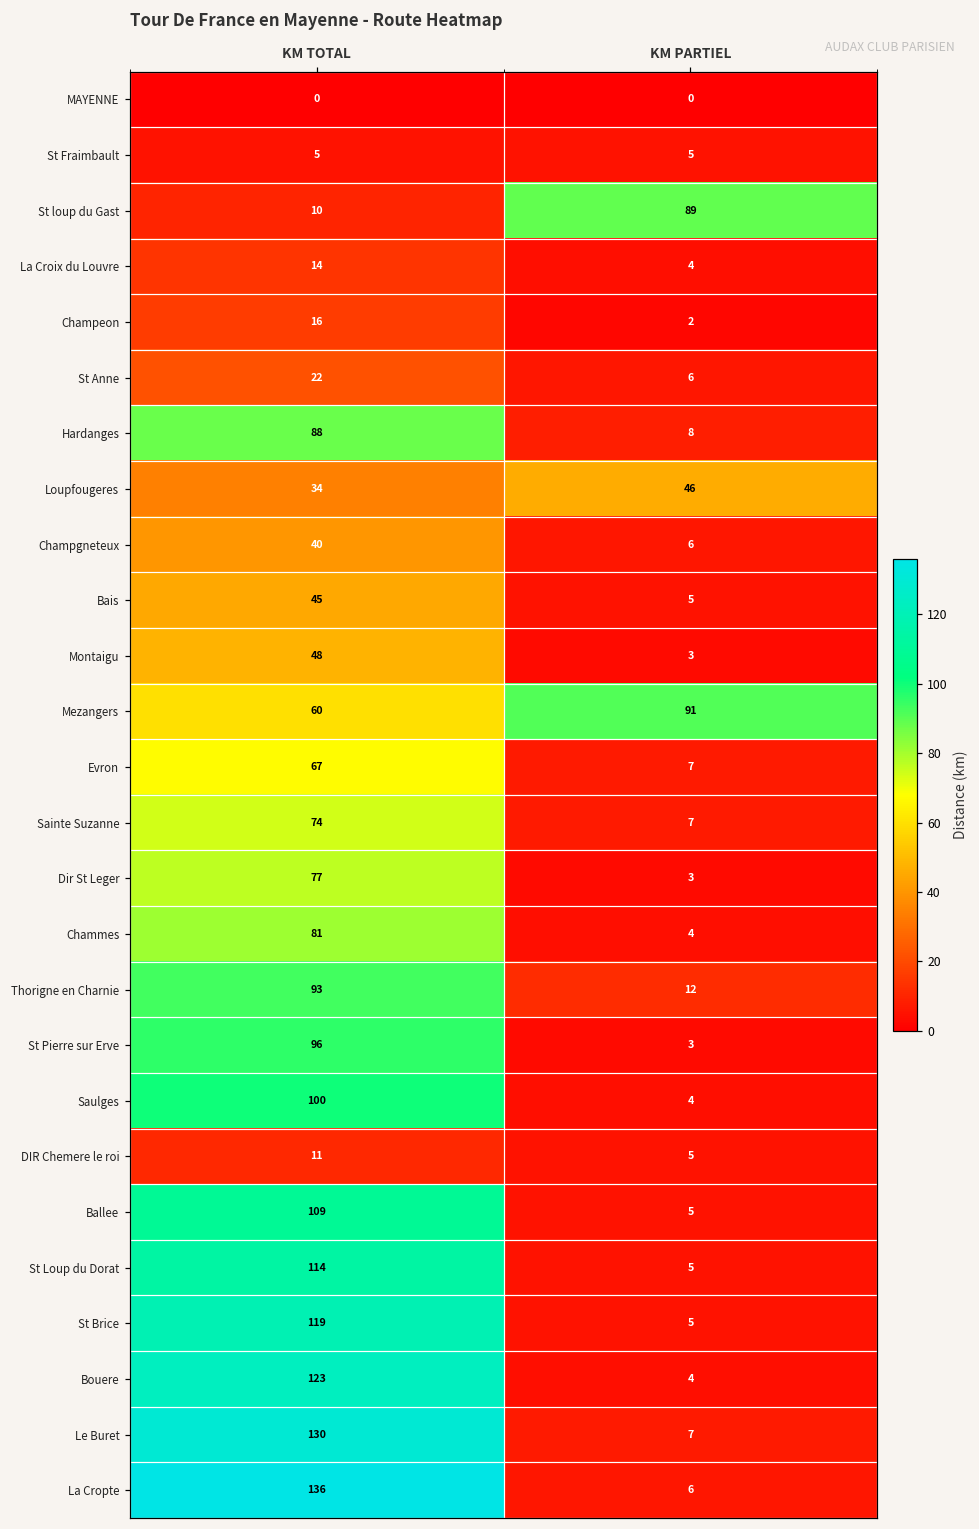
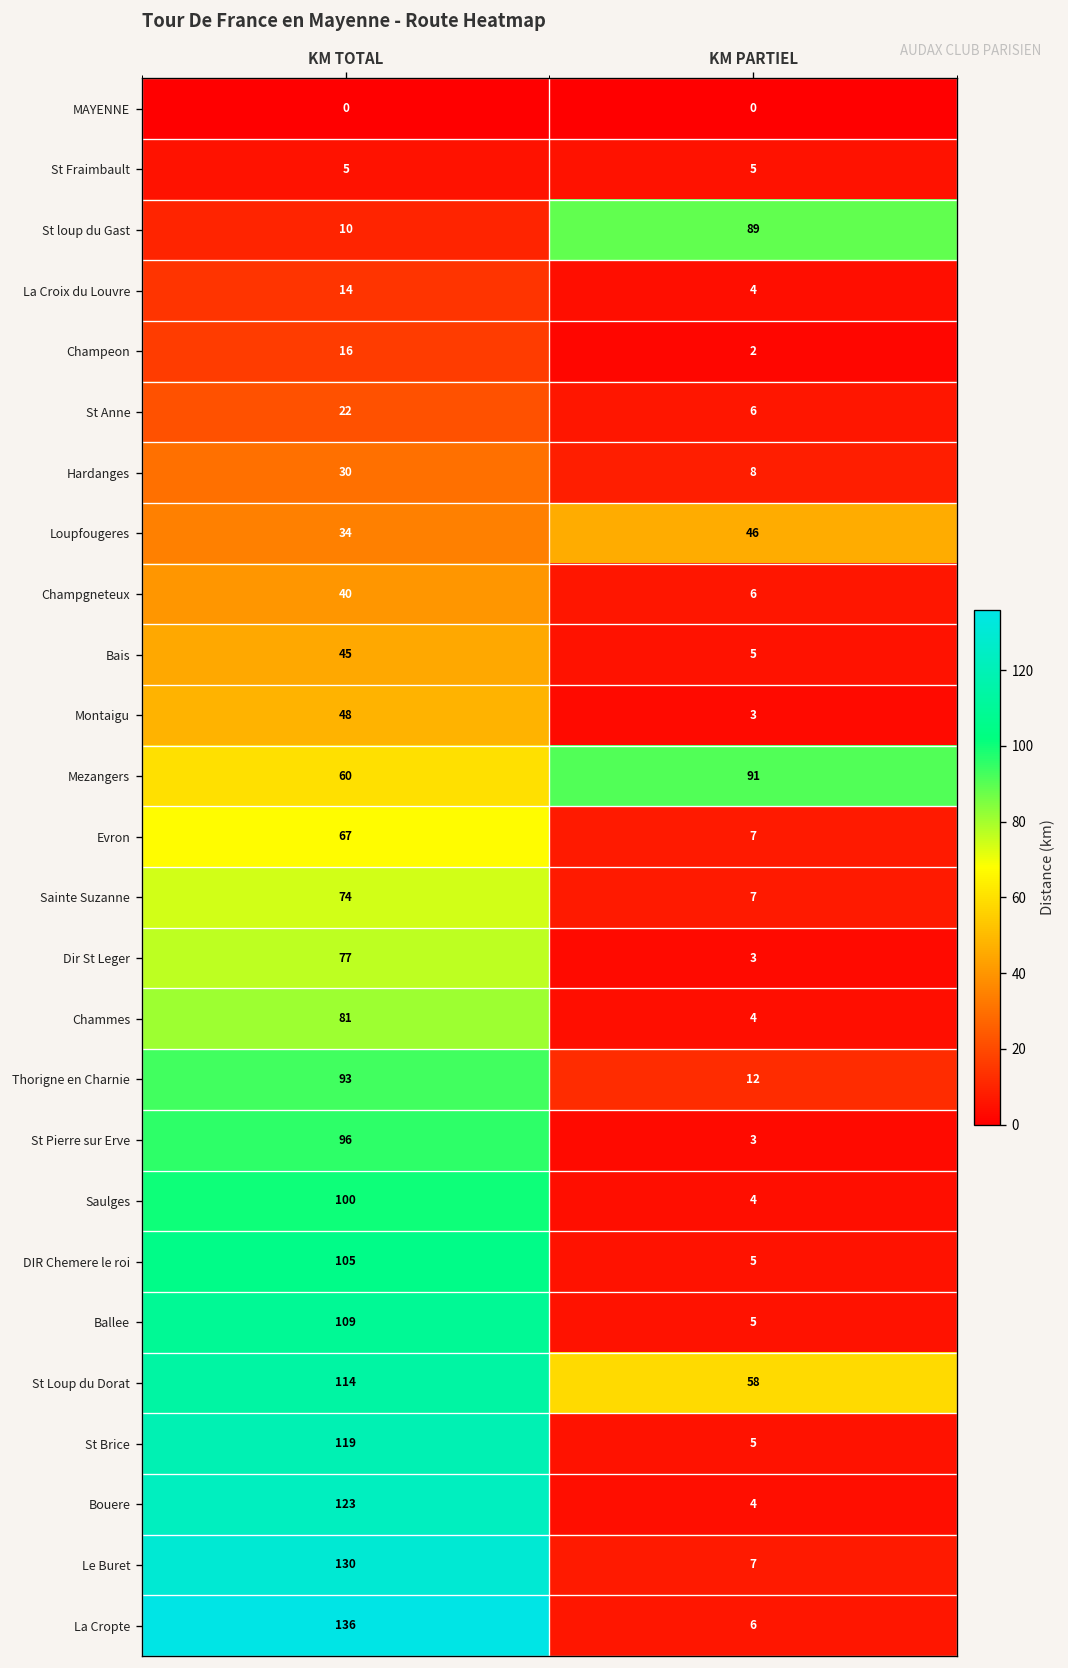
  {
    "MAYENNE": {
      "KM TOTAL": 0,
      "KM PARTIEL": 0
    },
    "St Fraimbault": {
      "KM TOTAL": 5,
      "KM PARTIEL": 5
    },
    "St loup du Gast": {
      "KM TOTAL": 10,
      "KM PARTIEL": 89
    },
    "La Croix du Louvre": {
      "KM TOTAL": 14,
      "KM PARTIEL": 4
    },
    "Champeon": {
      "KM TOTAL": 16,
      "KM PARTIEL": 2
    },
    "St Anne": {
      "KM TOTAL": 22,
      "KM PARTIEL": 6
    },
    "Hardanges": {
-     "KM TOTAL": 88,
+     "KM TOTAL": 30,
      "KM PARTIEL": 8
    },
    "Loupfougeres": {
      "KM TOTAL": 34,
      "KM PARTIEL": 46
    },
    "Champgneteux": {
      "KM TOTAL": 40,
      "KM PARTIEL": 6
    },
    "Bais": {
      "KM TOTAL": 45,
      "KM PARTIEL": 5
    },
    "Montaigu": {
      "KM TOTAL": 48,
      "KM PARTIEL": 3
    },
    "Mezangers": {
      "KM TOTAL": 60,
      "KM PARTIEL": 91
    },
    "Evron": {
      "KM TOTAL": 67,
      "KM PARTIEL": 7
    },
    "Sainte Suzanne": {
      "KM TOTAL": 74,
      "KM PARTIEL": 7
    },
    "Dir St Leger": {
      "KM TOTAL": 77,
      "KM PARTIEL": 3
    },
    "Chammes": {
      "KM TOTAL": 81,
      "KM PARTIEL": 4
    },
    "Thorigne en Charnie": {
      "KM TOTAL": 93,
      "KM PARTIEL": 12
    },
    "St Pierre sur Erve": {
      "KM TOTAL": 96,
      "KM PARTIEL": 3
    },
    "Saulges": {
      "KM TOTAL": 100,
      "KM PARTIEL": 4
    },
    "DIR Chemere le roi": {
-     "KM TOTAL": 11,
+     "KM TOTAL": 105,
      "KM PARTIEL": 5
    },
    "Ballee": {
      "KM TOTAL": 109,
      "KM PARTIEL": 5
    },
    "St Loup du Dorat": {
      "KM TOTAL": 114,
-     "KM PARTIEL": 5
+     "KM PARTIEL": 58
    },
    "St Brice": {
      "KM TOTAL": 119,
      "KM PARTIEL": 5
    },
    "Bouere": {
      "KM TOTAL": 123,
      "KM PARTIEL": 4
    },
    "Le Buret": {
      "KM TOTAL": 130,
      "KM PARTIEL": 7
    },
    "La Cropte": {
      "KM TOTAL": 136,
      "KM PARTIEL": 6
    }
  }
